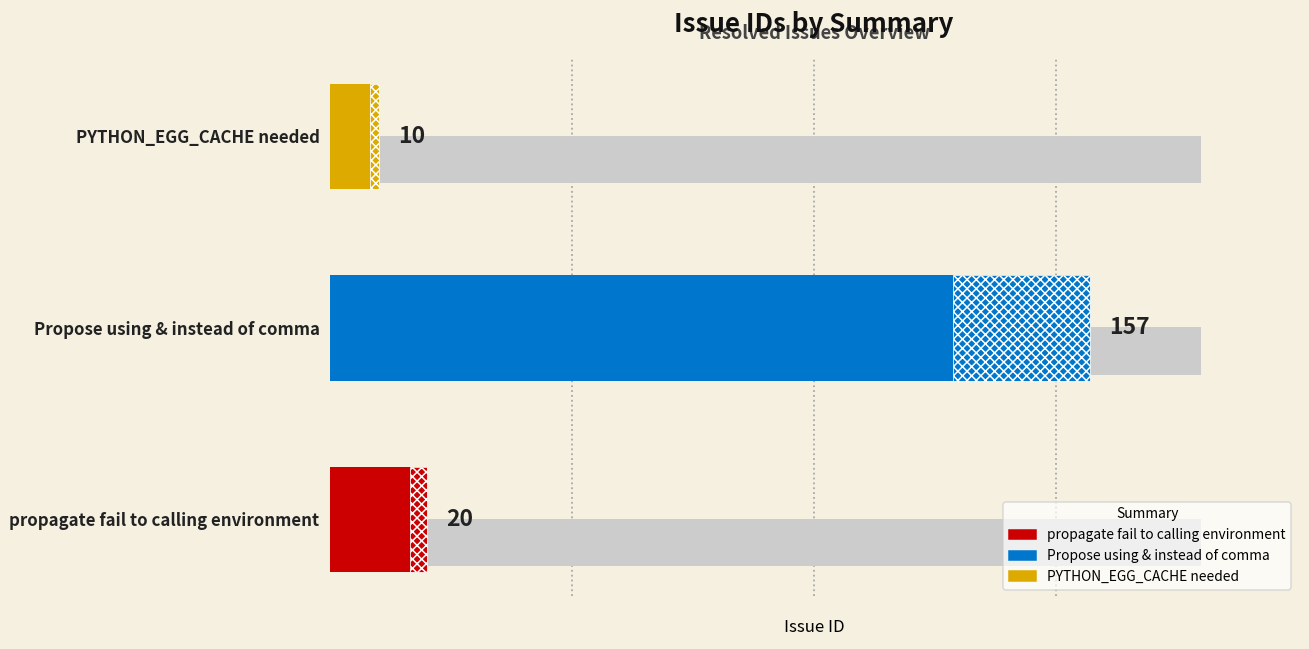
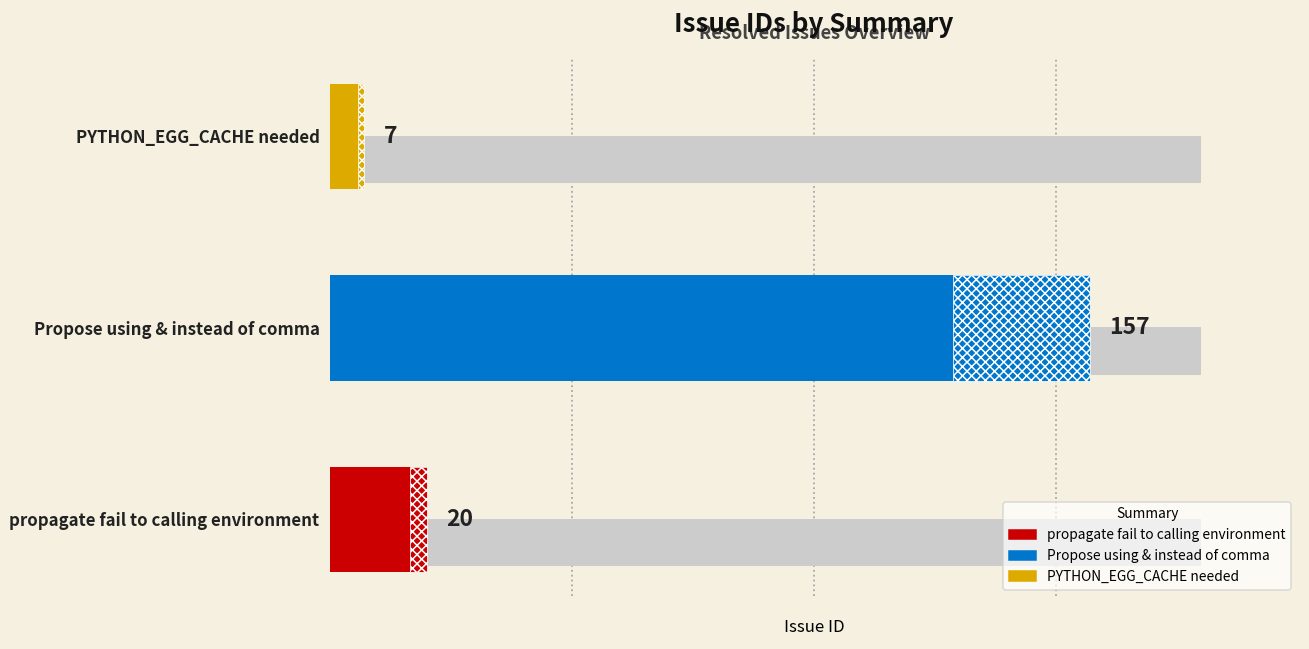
  {
    "Propose using & instead of comma": {
      "Propose using & instead of comma": 157
    },
    "PYTHON_EGG_CACHE needed": {
-     "PYTHON_EGG_CACHE needed": 10
+     "PYTHON_EGG_CACHE needed": 7
    }
  }
